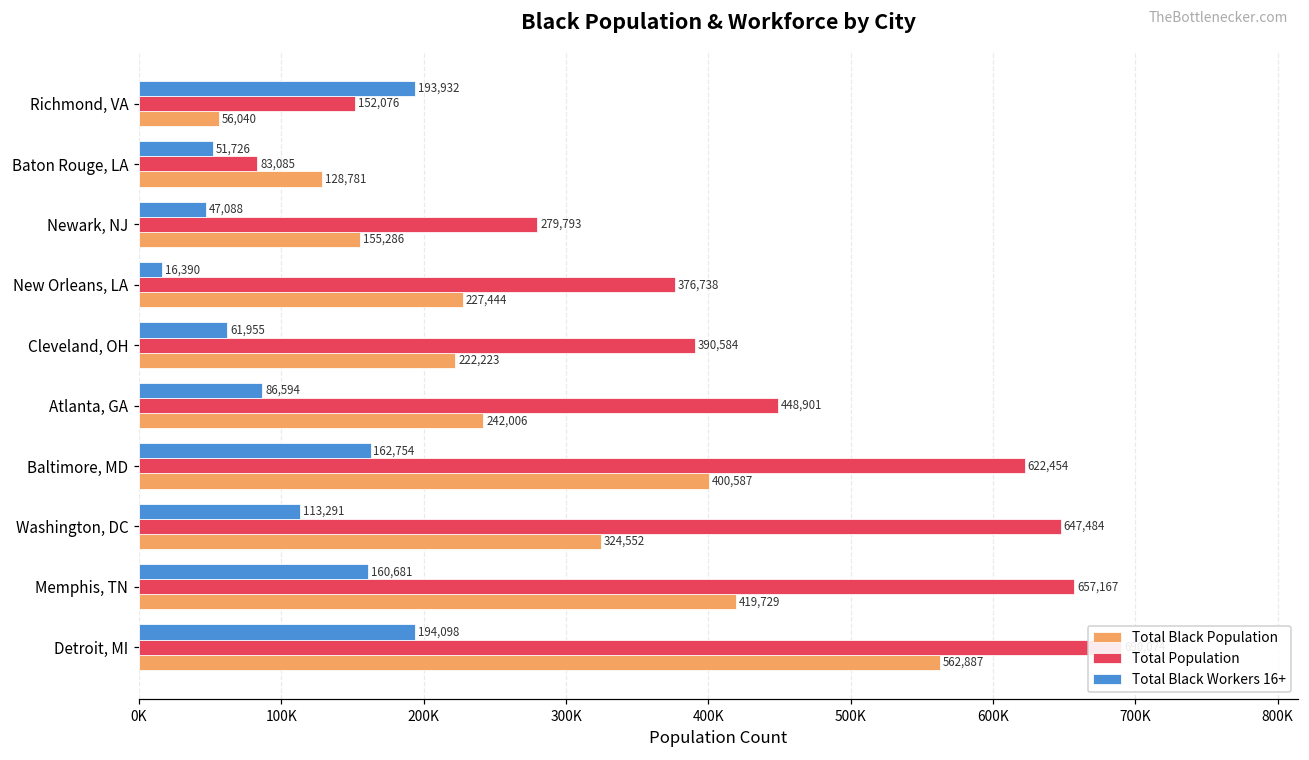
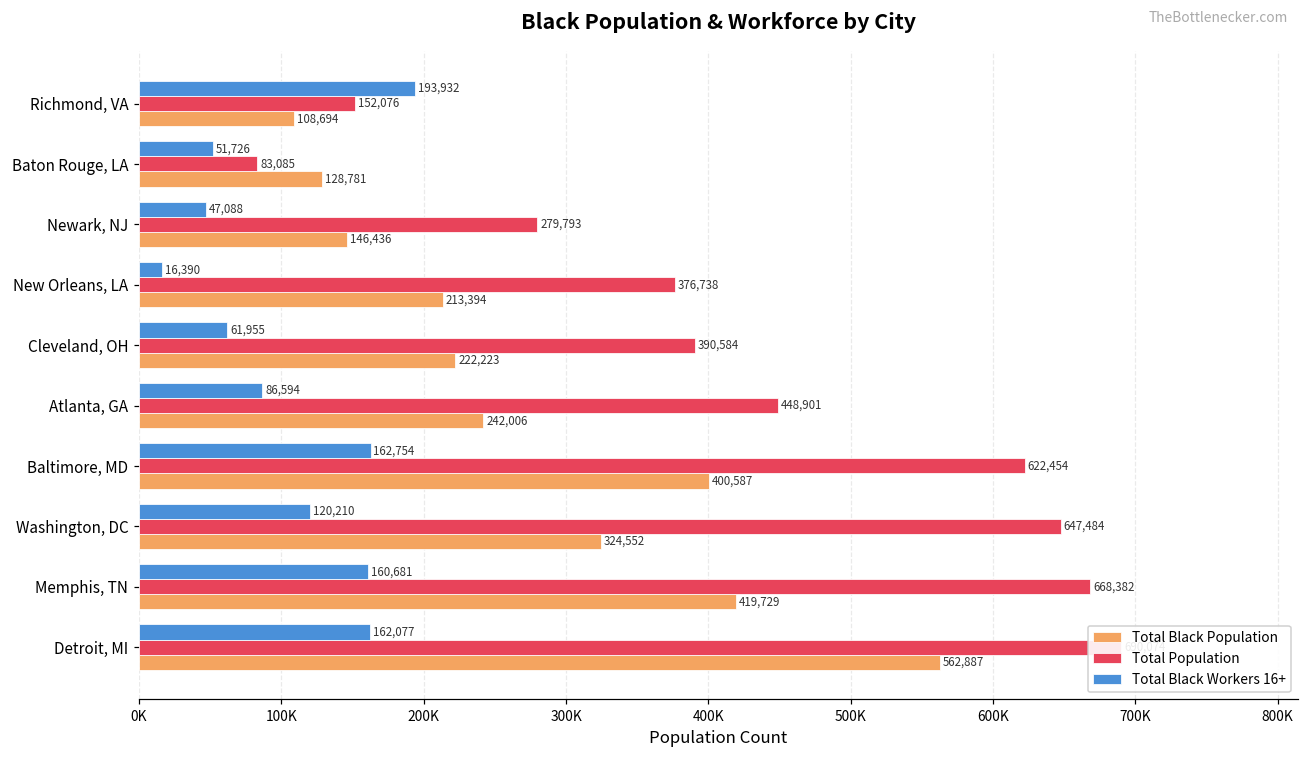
  {
    "Total Black Population": {
-     "Richmond, VA": "56,040",
+     "Richmond, VA": "108,694",
      "Baton Rouge, LA": "128,781",
-     "Newark, NJ": "155,286",
-     "New Orleans, LA": "227,444",
+     "Newark, NJ": "146,436",
+     "New Orleans, LA": "213,394",
      "Cleveland, OH": "222,223",
      "Atlanta, GA": "242,006",
      "Baltimore, MD": "400,587",
      "Washington, DC": "324,552",
      "Memphis, TN": "419,729",
      "Detroit, MI": "562,887"
    },
    "Total Population": {
      "Richmond, VA": "152,076",
      "Baton Rouge, LA": "83,085",
      "Newark, NJ": "279,793",
      "New Orleans, LA": "376,738",
      "Cleveland, OH": "390,584",
      "Atlanta, GA": "448,901",
      "Baltimore, MD": "622,454",
      "Washington, DC": "647,484",
-     "Memphis, TN": "657,167"
+     "Memphis, TN": "668,382"
    },
    "Total Black Workers 16+": {
      "Richmond, VA": "193,932",
      "Baton Rouge, LA": "51,726",
      "Newark, NJ": "47,088",
      "New Orleans, LA": "16,390",
      "Cleveland, OH": "61,955",
      "Atlanta, GA": "86,594",
      "Baltimore, MD": "162,754",
-     "Washington, DC": "113,291",
+     "Washington, DC": "120,210",
      "Memphis, TN": "160,681",
-     "Detroit, MI": "194,098"
+     "Detroit, MI": "162,077"
    }
  }
